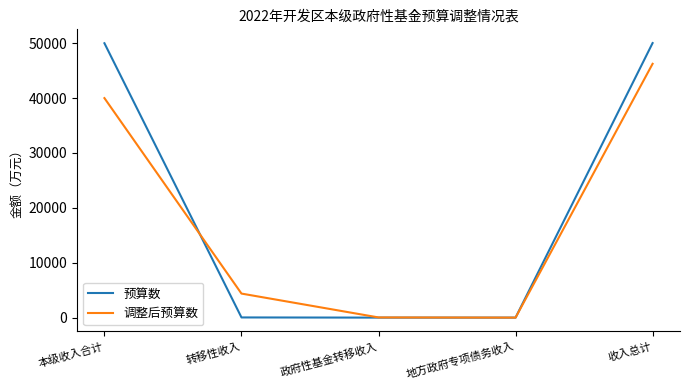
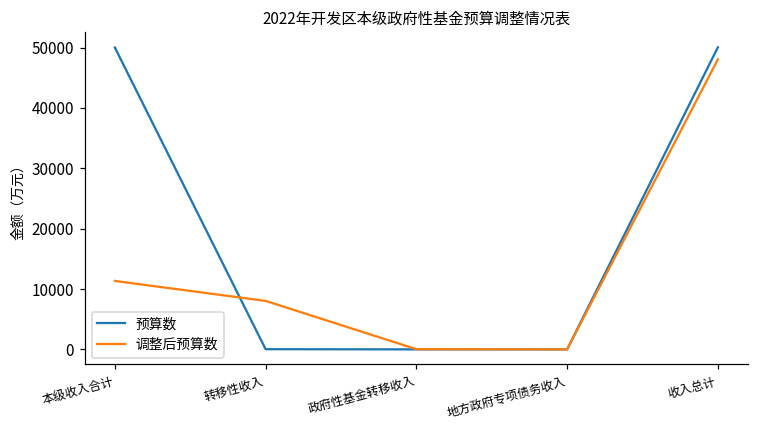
  {
    "预算数": {
      "本级收入合计": 50000,
      "转移性收入": 0,
      "收入总计": 50000
    },
    "调整后预算数": {
-     "本级收入合计": 40000,
-     "转移性收入": 4000,
-     "收入总计": 46000
+     "本级收入合计": 11000,
+     "转移性收入": 8000,
+     "收入总计": 48000
    }
  }
